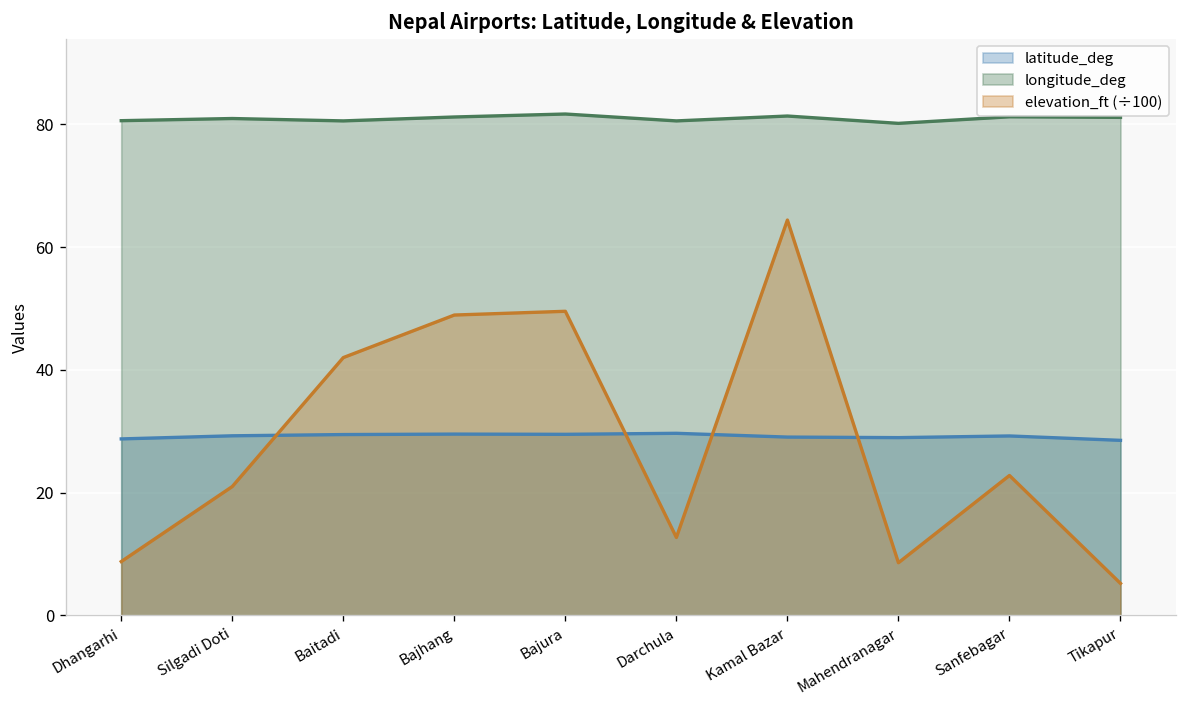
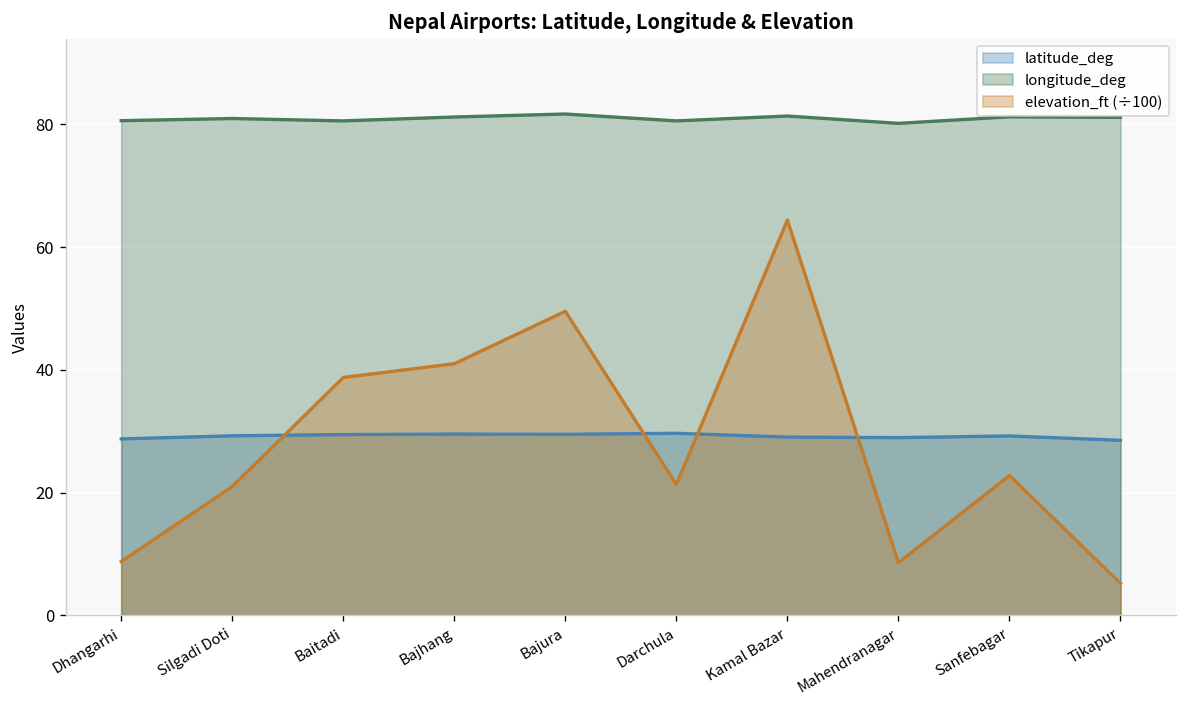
  {
    "elevation_ft (÷100)": {
      "Dhangarhi": 9,
      "Silgadi Doti": 21,
-     "Baitadi": 42,
-     "Bajhang": 49,
+     "Baitadi": 39,
+     "Bajhang": 41,
      "Bajura": 50,
-     "Darchula": 13,
+     "Darchula": 21,
      "Kamal Bazar": 64,
      "Mahendranagar": 9,
      "Sanfebagar": 23,
      "Tikapur": 5
    }
  }
